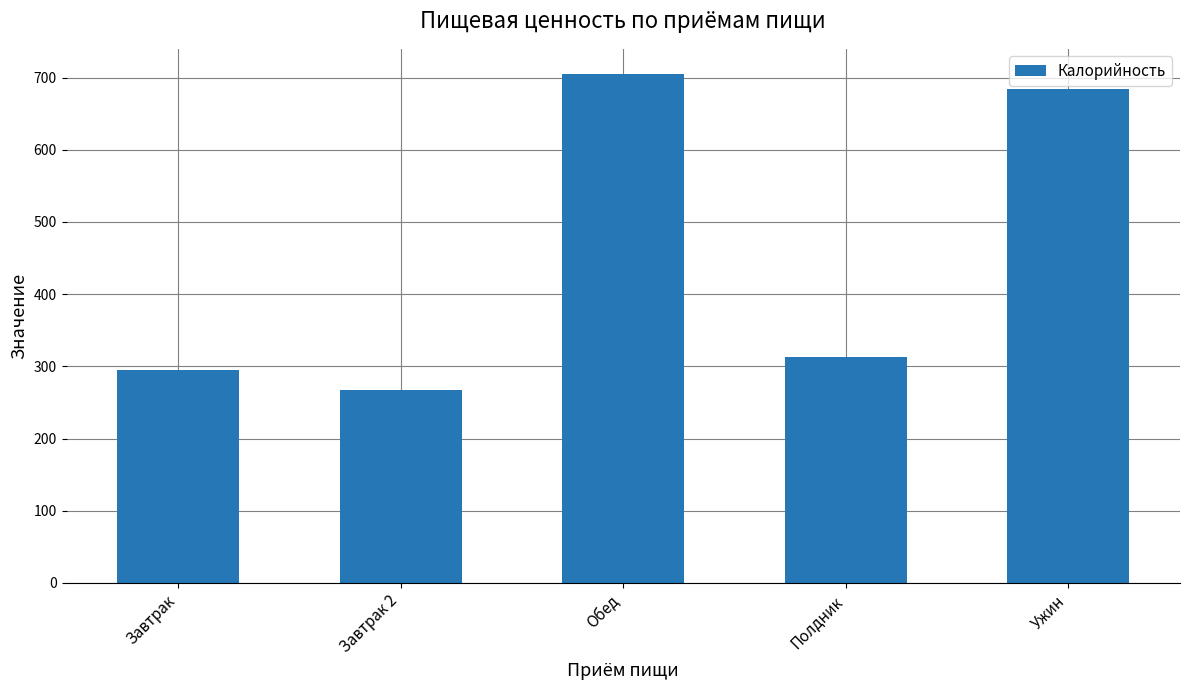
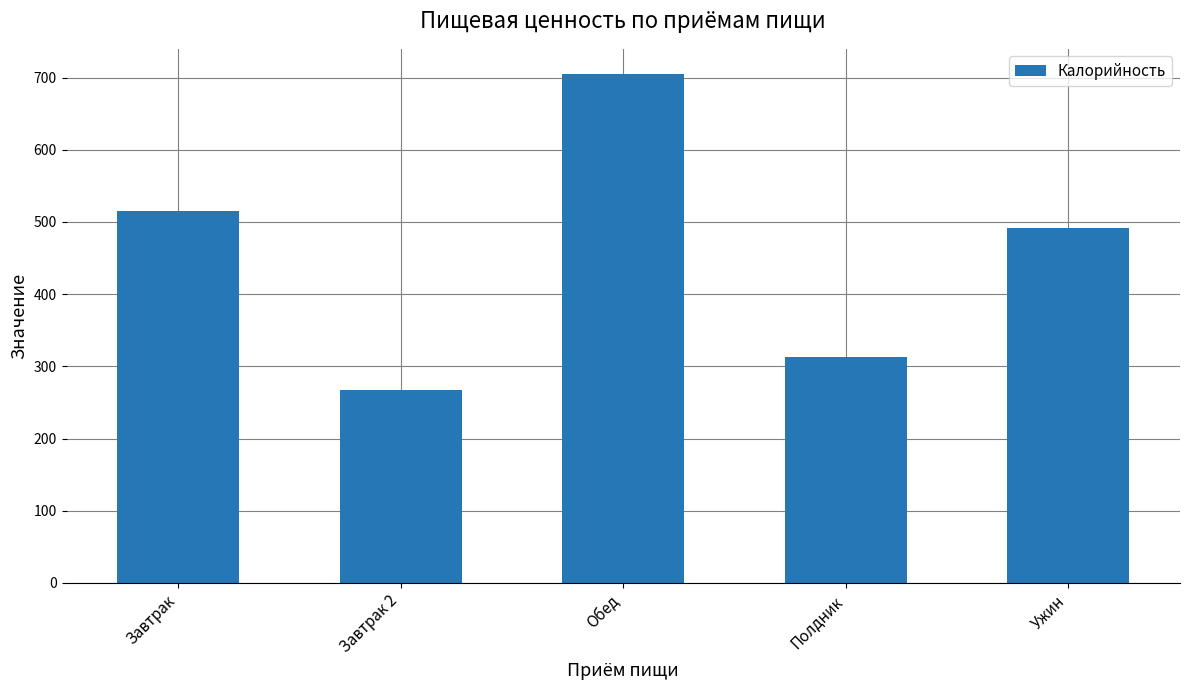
  {
-   "Завтрак": 290,
+   "Завтрак": 510,
    "Завтрак 2": 270,
    "Обед": 700,
    "Полдник": 310,
-   "Ужин": 680
+   "Ужин": 490
  }
